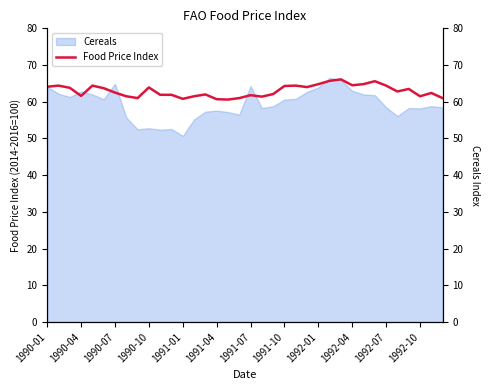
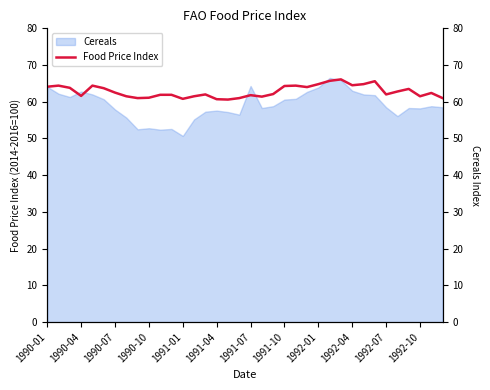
  {
    "Cereals": {
      "1990-01": 64,
      "1990-04": 63,
-     "1990-07": 65,
+     "1990-07": 58,
      "1990-10": 53,
      "1991-01": 51,
      "1991-04": 58,
      "1991-07": 64,
      "1991-10": 61,
      "1992-01": 64,
      "1992-04": 63,
      "1992-07": 59,
      "1992-10": 58
    },
    "Food Price Index": {
      "1990-01": 64,
      "1990-04": 62,
      "1990-07": 63,
-     "1990-10": 64,
+     "1990-10": 61,
      "1991-01": 61,
      "1991-04": 61,
      "1991-07": 62,
      "1991-10": 64,
      "1992-01": 65,
      "1992-04": 65,
-     "1992-07": 64,
+     "1992-07": 62,
      "1992-10": 62
    }
  }
